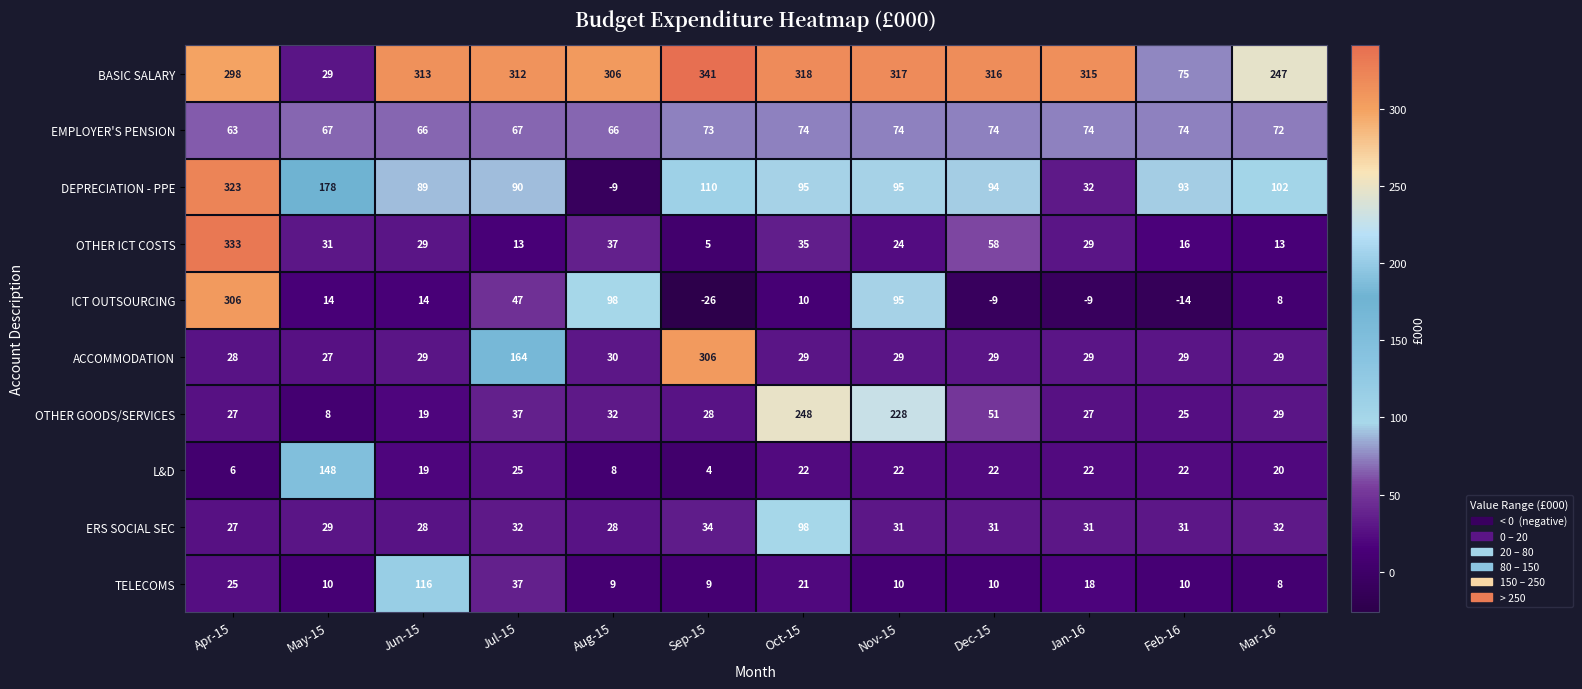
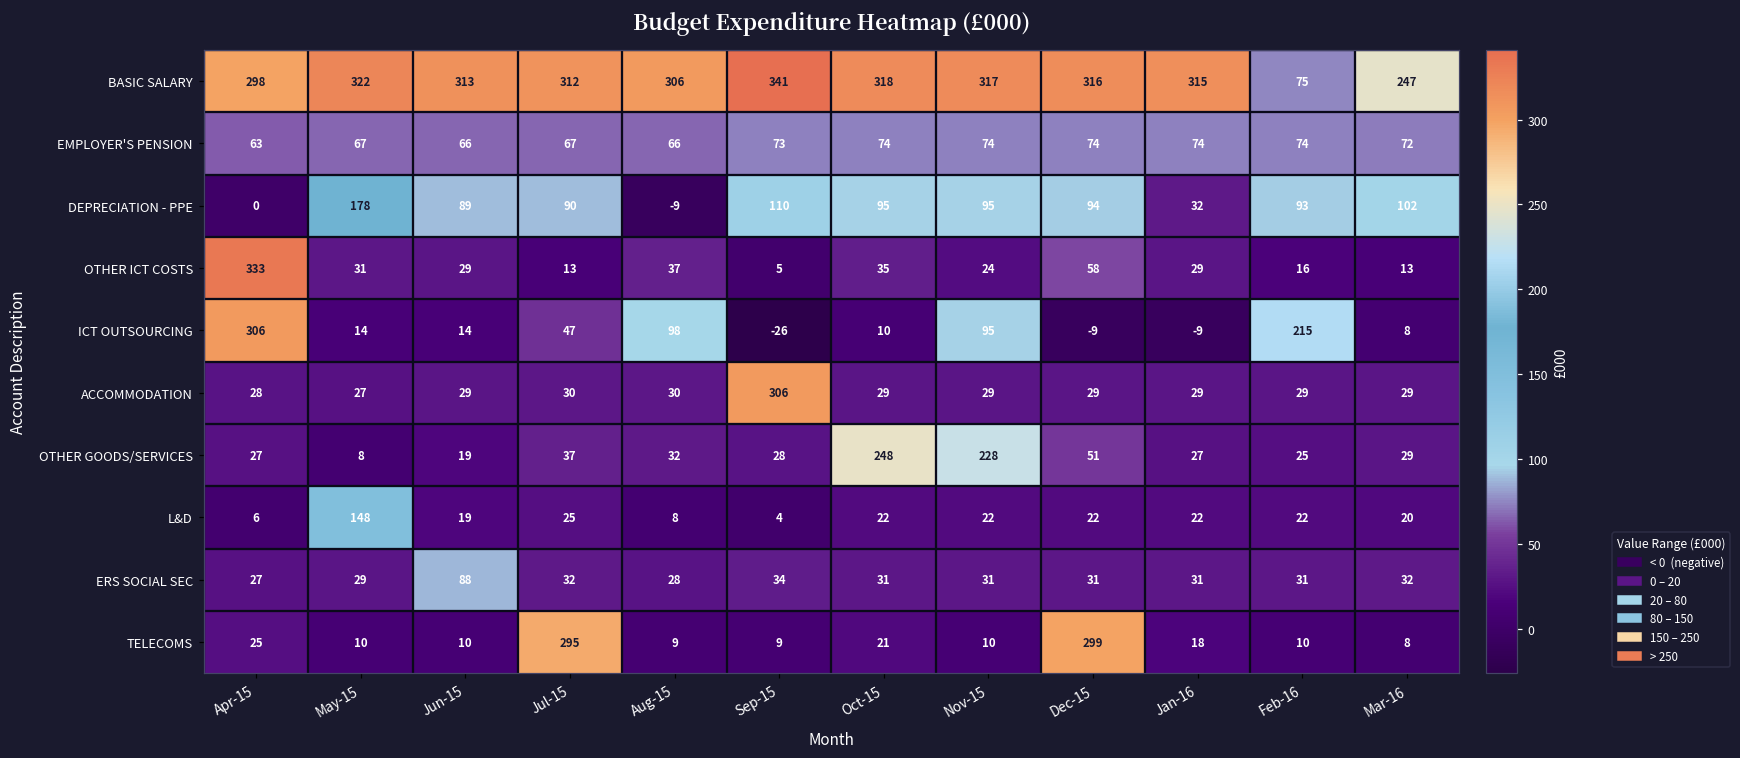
  {
    "BASIC SALARY": {
      "Apr-15": 298,
-     "May-15": 29,
+     "May-15": 322,
      "Jun-15": 313,
      "Jul-15": 312,
      "Aug-15": 306,
      "Sep-15": 341,
      "Oct-15": 318,
      "Nov-15": 317,
      "Dec-15": 316,
      "Jan-16": 315,
      "Feb-16": 75,
      "Mar-16": 247
    },
    "EMPLOYER'S PENSION": {
      "Apr-15": 63,
      "May-15": 67,
      "Jun-15": 66,
      "Jul-15": 67,
      "Aug-15": 66,
      "Sep-15": 73,
      "Oct-15": 74,
      "Nov-15": 74,
      "Dec-15": 74,
      "Jan-16": 74,
      "Feb-16": 74,
      "Mar-16": 72
    },
    "DEPRECIATION - PPE": {
-     "Apr-15": 323,
+     "Apr-15": 0,
      "May-15": 178,
      "Jun-15": 89,
      "Jul-15": 90,
      "Aug-15": -9,
      "Sep-15": 110,
      "Oct-15": 95,
      "Nov-15": 95,
      "Dec-15": 94,
      "Jan-16": 32,
      "Feb-16": 93,
      "Mar-16": 102
    },
    "OTHER ICT COSTS": {
      "Apr-15": 333,
      "May-15": 31,
      "Jun-15": 29,
      "Jul-15": 13,
      "Aug-15": 37,
      "Sep-15": 5,
      "Oct-15": 35,
      "Nov-15": 24,
      "Dec-15": 58,
      "Jan-16": 29,
      "Feb-16": 16,
      "Mar-16": 13
    },
    "ICT OUTSOURCING": {
      "Apr-15": 306,
      "May-15": 14,
      "Jun-15": 14,
      "Jul-15": 47,
      "Aug-15": 98,
      "Sep-15": -26,
      "Oct-15": 10,
      "Nov-15": 95,
      "Dec-15": -9,
      "Jan-16": -9,
-     "Feb-16": -14,
+     "Feb-16": 215,
      "Mar-16": 8
    },
    "ACCOMMODATION": {
      "Apr-15": 28,
      "May-15": 27,
      "Jun-15": 29,
-     "Jul-15": 164,
+     "Jul-15": 30,
      "Aug-15": 30,
      "Sep-15": 306,
      "Oct-15": 29,
      "Nov-15": 29,
      "Dec-15": 29,
      "Jan-16": 29,
      "Feb-16": 29,
      "Mar-16": 29
    },
    "OTHER GOODS/SERVICES": {
      "Apr-15": 27,
      "May-15": 8,
      "Jun-15": 19,
      "Jul-15": 37,
      "Aug-15": 32,
      "Sep-15": 28,
      "Oct-15": 248,
      "Nov-15": 228,
      "Dec-15": 51,
      "Jan-16": 27,
      "Feb-16": 25,
      "Mar-16": 29
    },
    "L&D": {
      "Apr-15": 6,
      "May-15": 148,
      "Jun-15": 19,
      "Jul-15": 25,
      "Aug-15": 8,
      "Sep-15": 4,
      "Oct-15": 22,
      "Nov-15": 22,
      "Dec-15": 22,
      "Jan-16": 22,
      "Feb-16": 22,
      "Mar-16": 20
    },
    "ERS SOCIAL SEC": {
      "Apr-15": 27,
      "May-15": 29,
-     "Jun-15": 28,
+     "Jun-15": 88,
      "Jul-15": 32,
      "Aug-15": 28,
      "Sep-15": 34,
-     "Oct-15": 98,
+     "Oct-15": 31,
      "Nov-15": 31,
      "Dec-15": 31,
      "Jan-16": 31,
      "Feb-16": 31,
      "Mar-16": 32
    },
    "TELECOMS": {
      "Apr-15": 25,
      "May-15": 10,
-     "Jun-15": 116,
-     "Jul-15": 37,
+     "Jun-15": 10,
+     "Jul-15": 295,
      "Aug-15": 9,
      "Sep-15": 9,
      "Oct-15": 21,
      "Nov-15": 10,
-     "Dec-15": 10,
+     "Dec-15": 299,
      "Jan-16": 18,
      "Feb-16": 10,
      "Mar-16": 8
    }
  }
